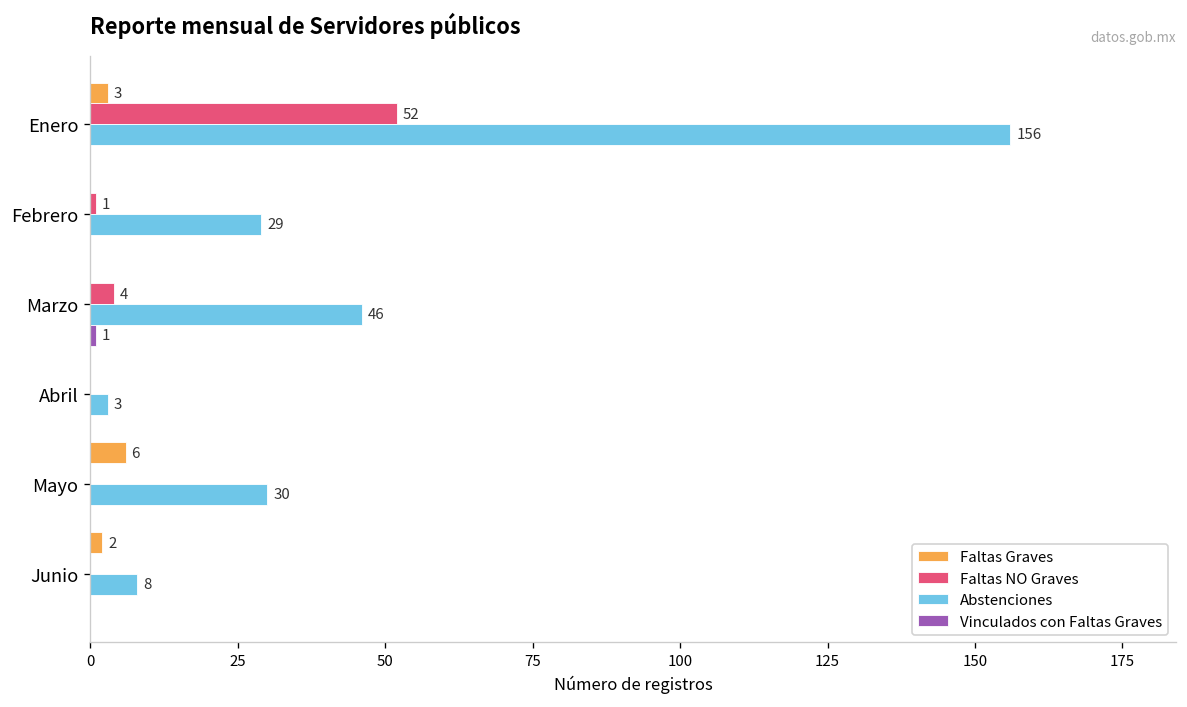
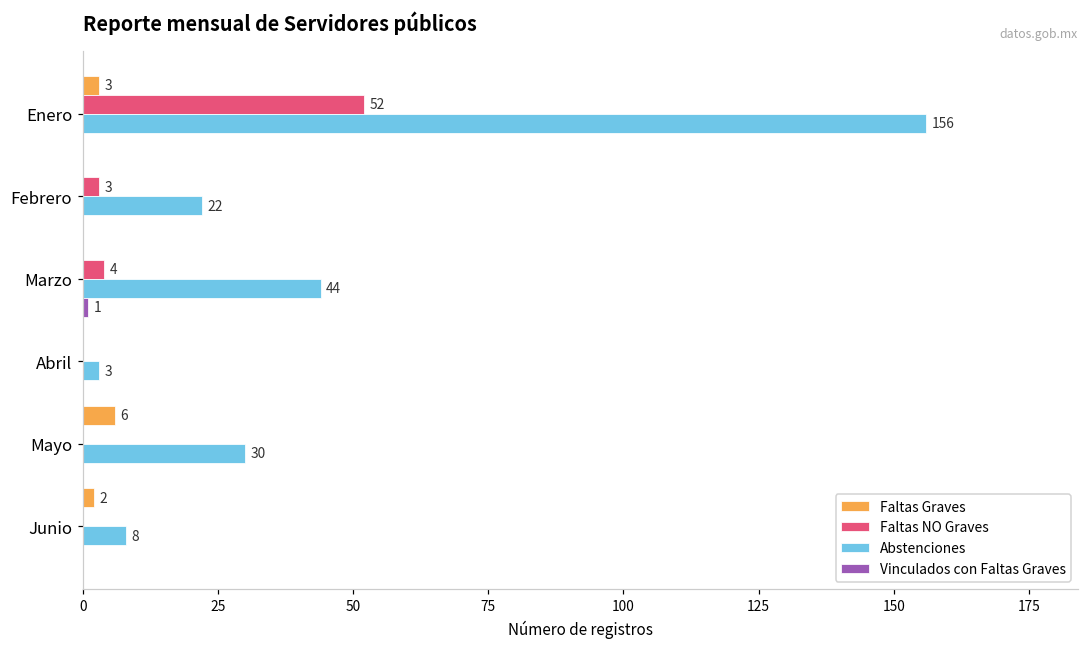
  {
    "Faltas Graves": {
      "Enero": 3,
      "Mayo": 6,
      "Junio": 2
    },
    "Faltas NO Graves": {
      "Enero": 52,
-     "Febrero": 1,
+     "Febrero": 3,
      "Marzo": 4
    },
    "Abstenciones": {
      "Enero": 156,
-     "Febrero": 29,
-     "Marzo": 46,
+     "Febrero": 22,
+     "Marzo": 44,
      "Abril": 3,
      "Mayo": 30,
      "Junio": 8
    },
    "Vinculados con Faltas Graves": {
      "Marzo": 1
    }
  }
